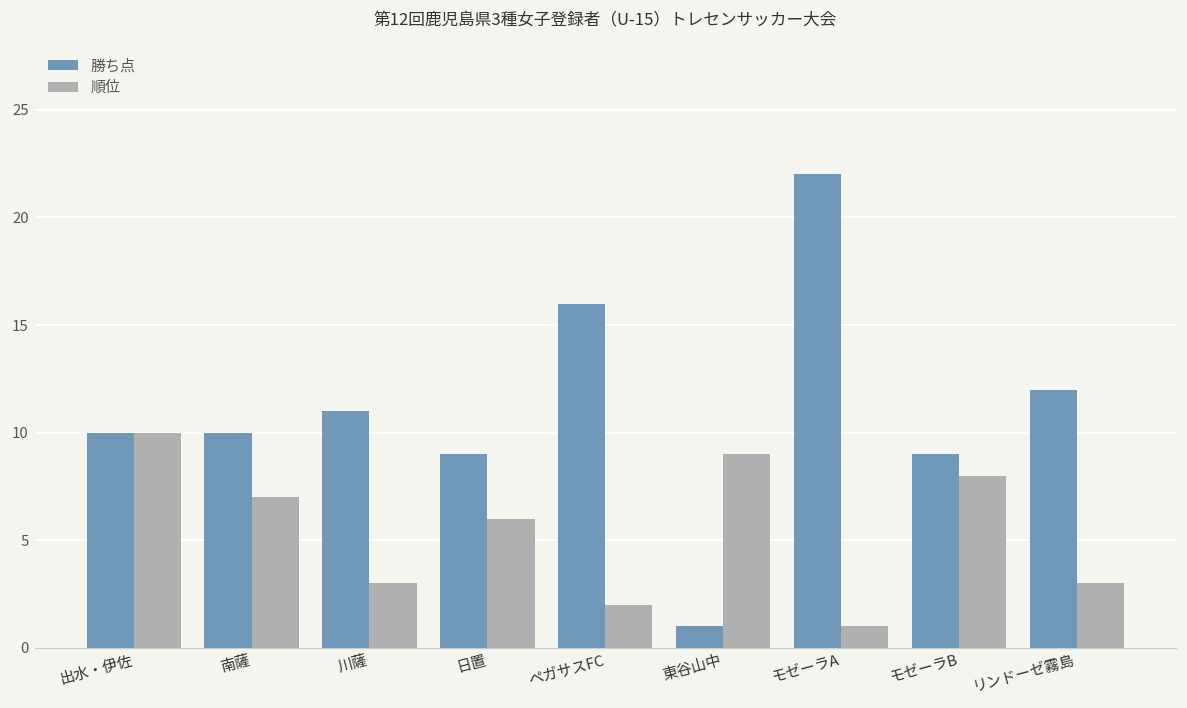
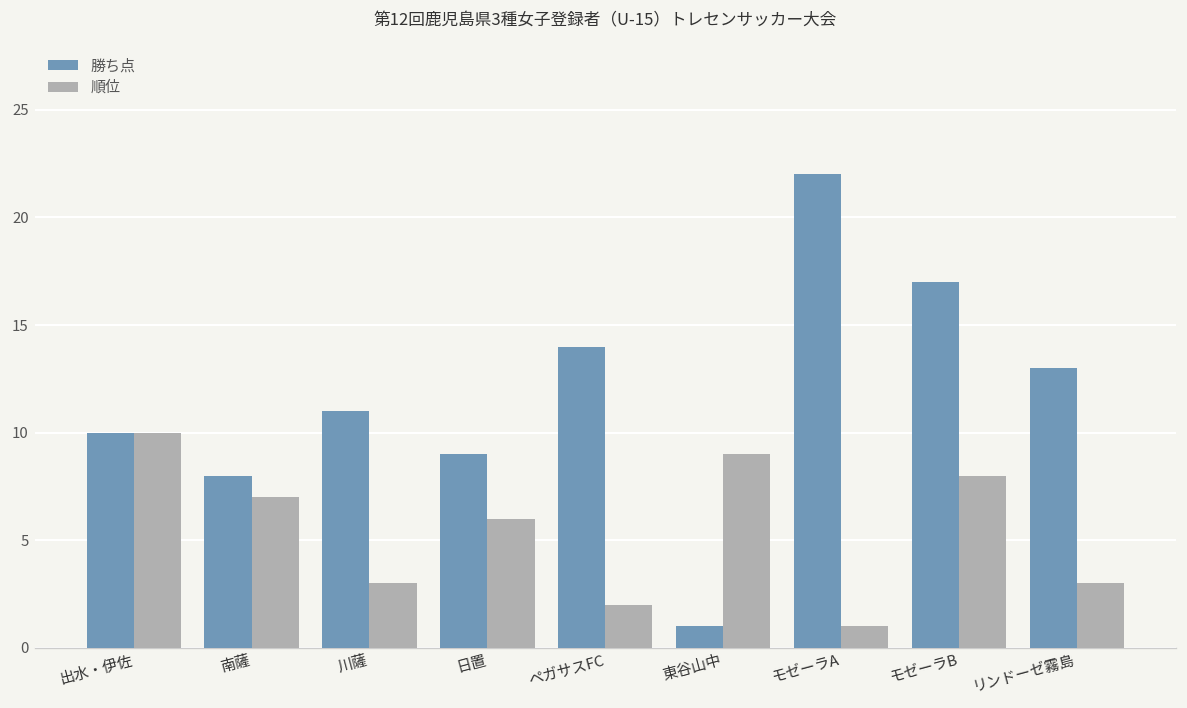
  {
    "勝ち点": {
      "出水・伊佐": 10,
-     "南薩": 10,
+     "南薩": 8,
      "川薩": 11,
      "日置": 9,
-     "ペガサスFC": 16,
+     "ペガサスFC": 14,
      "東谷山中": 1,
      "モゼーラA": 22,
-     "モゼーラB": 9,
-     "リンドーゼ霧島": 12
+     "モゼーラB": 17,
+     "リンドーゼ霧島": 13
    },
    "順位": {
      "出水・伊佐": 10,
      "南薩": 7,
      "川薩": 3,
      "日置": 6,
      "ペガサスFC": 2,
      "東谷山中": 9,
      "モゼーラA": 1,
      "モゼーラB": 8,
      "リンドーゼ霧島": 3
    }
  }
